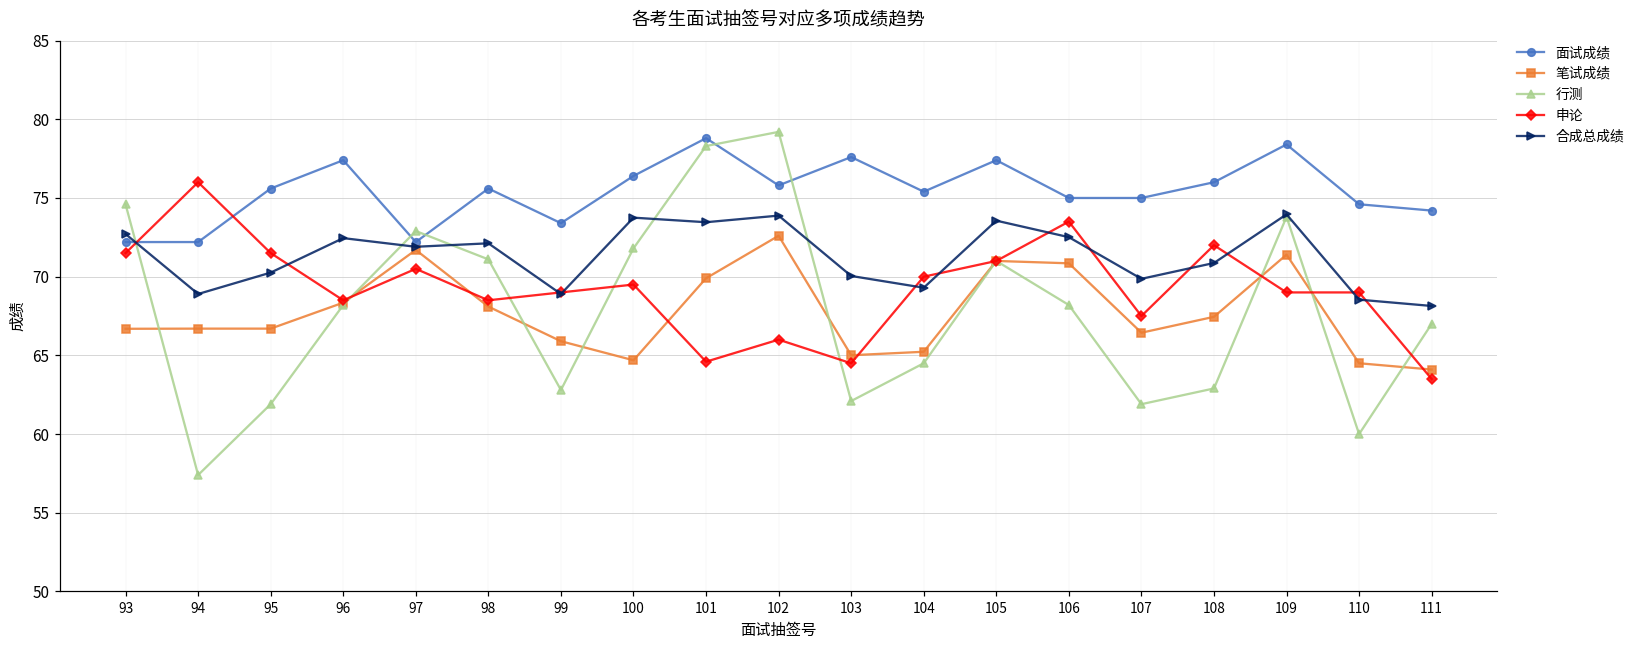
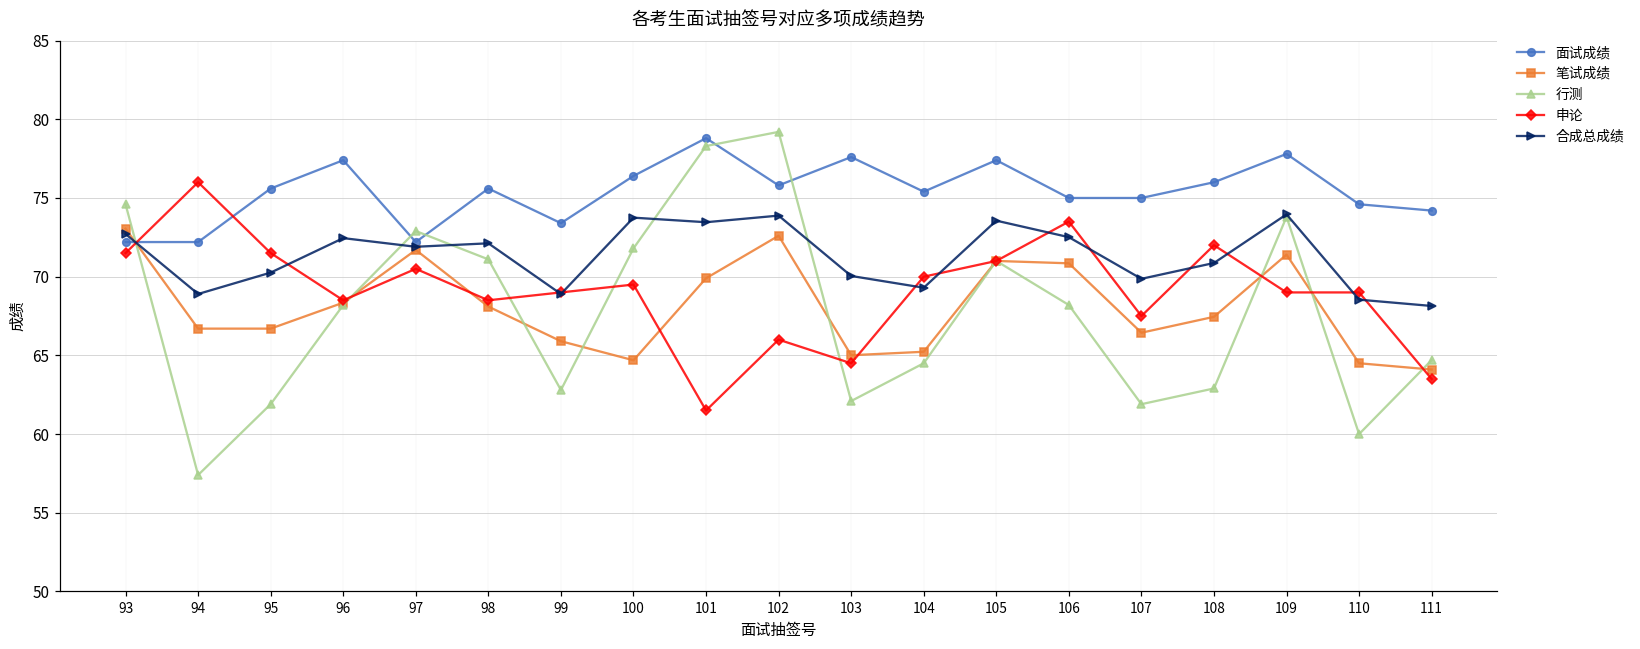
  {
    "面试成绩": {
      "93": 72.2,
      "94": 72.2,
      "95": 75.6,
      "96": 77.4,
      "97": 72.2,
      "98": 75.6,
      "99": 73.4,
      "100": 76.4,
      "101": 78.8,
      "102": 75.8,
      "103": 77.6,
      "104": 75.4,
      "105": 77.4,
      "106": 75.0,
      "107": 75.0,
      "108": 76.0,
-     "109": 78.4,
+     "109": 77.8,
      "110": 74.6,
      "111": 74.2
    },
    "笔试成绩": {
-     "93": 66.7,
+     "93": 73.1,
      "94": 66.7,
      "95": 66.7,
      "97": 71.7,
      "98": 68.1,
      "99": 65.9,
      "100": 64.7,
      "101": 69.9,
      "102": 72.6,
      "103": 65.0,
      "104": 65.2,
      "106": 70.9,
      "107": 66.4,
      "108": 67.5,
      "109": 71.4,
      "110": 64.5,
      "111": 64.1
    },
    "行测": {
      "93": 74.6,
      "94": 57.4,
      "95": 61.9,
      "97": 72.9,
      "98": 71.1,
      "99": 62.8,
      "100": 71.8,
      "101": 78.3,
      "102": 79.2,
      "103": 62.1,
      "104": 64.5,
      "106": 68.2,
      "107": 61.9,
      "108": 62.9,
      "110": 60.0,
-     "111": 67.0
+     "111": 64.7
    },
    "申论": {
      "93": 71.5,
      "94": 76.0,
      "95": 71.5,
      "97": 70.5,
      "98": 68.5,
      "100": 69.5,
-     "101": 64.6,
+     "101": 61.5,
      "102": 66.0,
      "103": 64.5,
      "104": 70.0,
      "106": 73.5,
      "107": 67.5,
      "108": 72.0,
      "109": 69.0,
      "110": 69.0,
      "111": 63.5
    },
    "合成总成绩": {
      "93": 72.7,
      "94": 68.9,
      "95": 70.3,
      "96": 72.5,
      "97": 71.9,
      "98": 72.1,
      "100": 73.8,
      "101": 73.5,
      "102": 73.9,
      "103": 70.0,
      "104": 69.3,
      "105": 73.6,
      "106": 72.5,
      "107": 69.9,
      "108": 70.9,
      "110": 68.5,
      "111": 68.1
    }
  }
